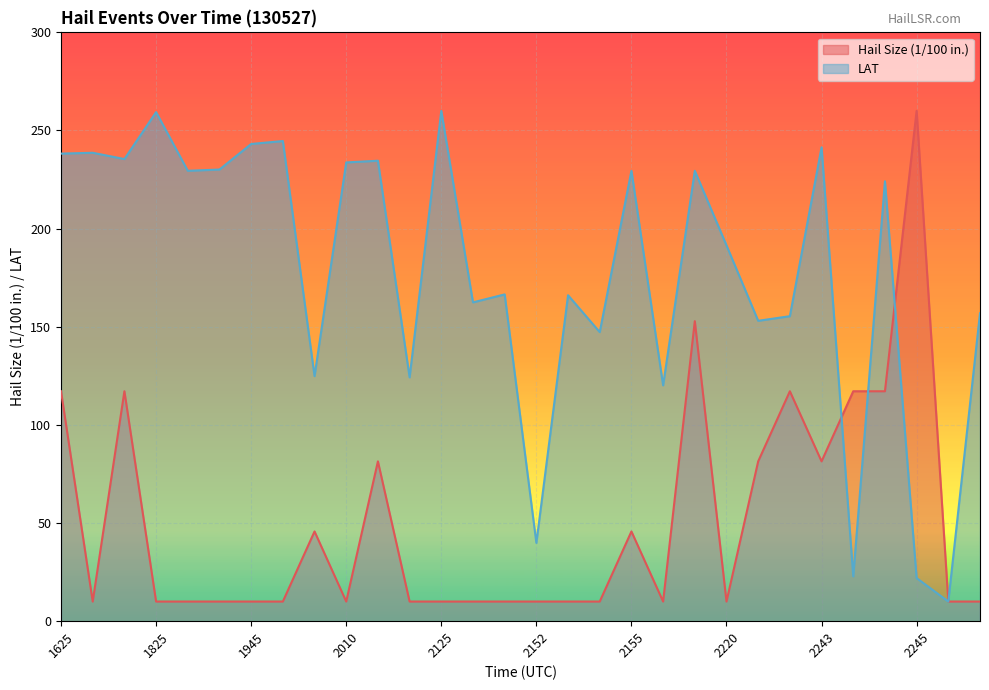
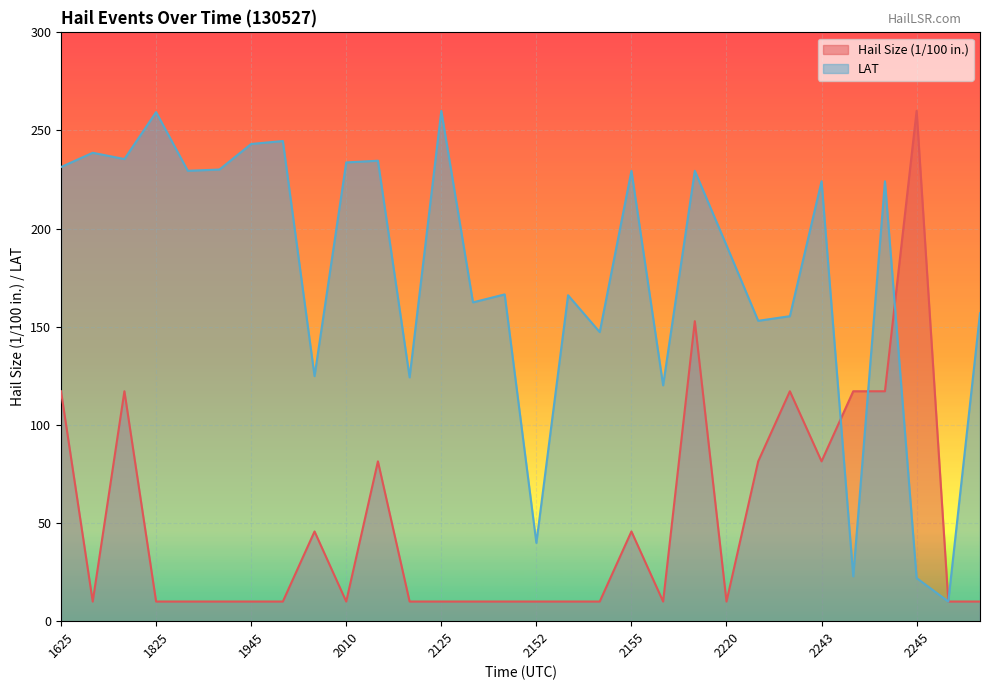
  {
    "Hail Size (1/100 in.)": {
      "1625": 117,
      "1825": 10,
      "1945": 10,
      "2010": 10,
      "2125": 10,
      "2152": 10,
      "2220": 10,
      "2243": 81
    },
    "LAT": {
-     "1625": 238,
+     "1625": 231,
      "1825": 259,
      "1945": 243,
      "2010": 234,
      "2125": 260,
      "2152": 40,
      "2220": 191,
-     "2243": 241
+     "2243": 224
    }
  }
